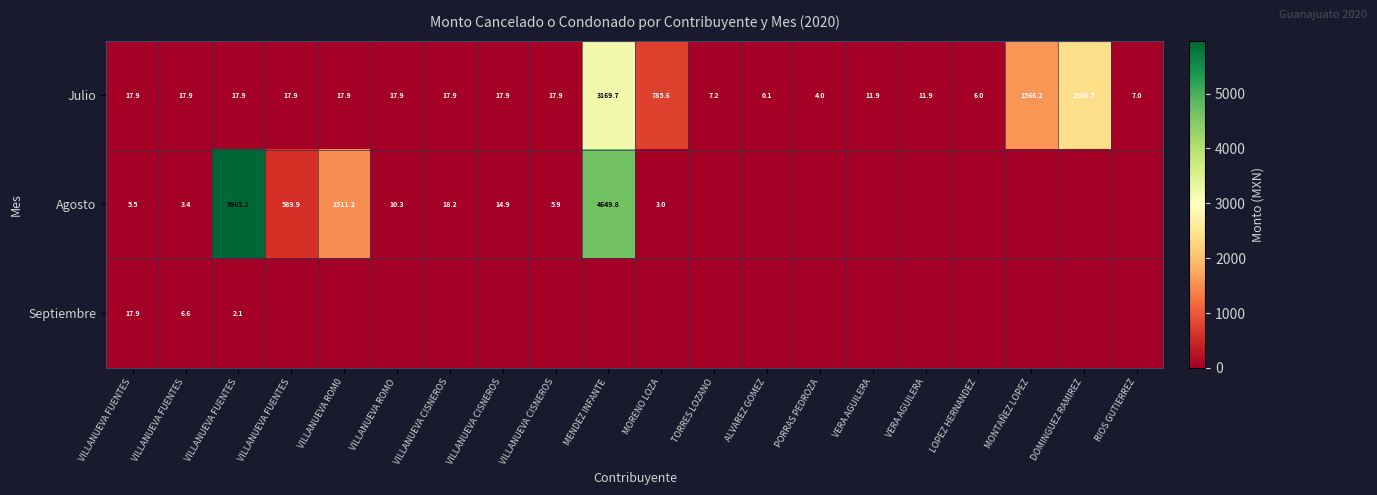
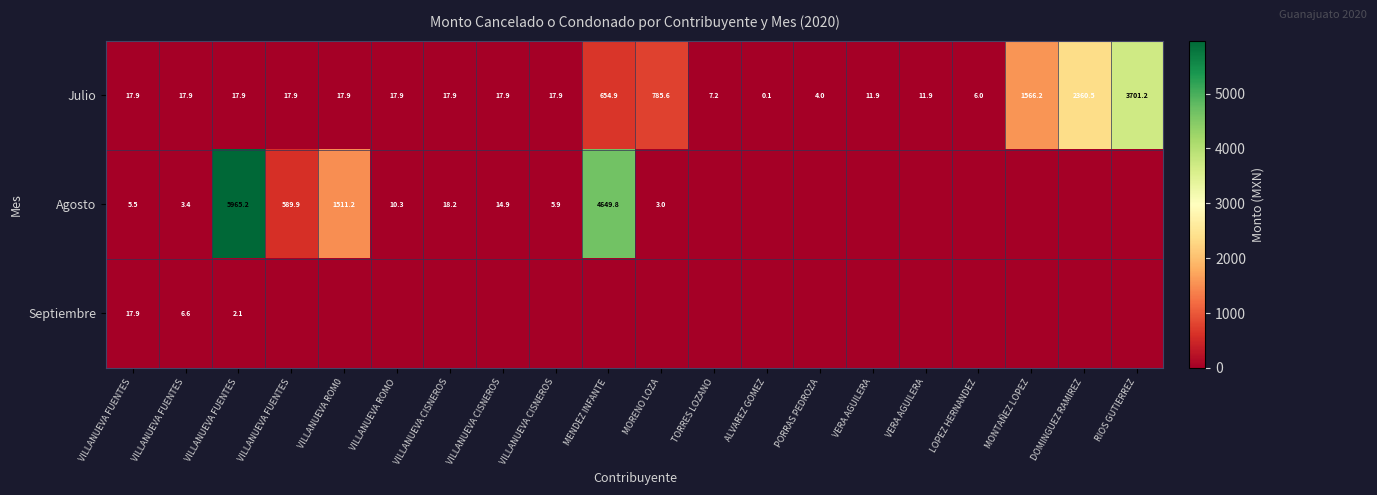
  {
    "Julio": {
      "VILLANUEVA ROM0": 17.9,
      "VILLANUEVA ROMO": 17.9,
-     "MENDEZ INFANTE": 3169.7,
+     "MENDEZ INFANTE": 654.9,
      "MORENO LOZA": 785.6,
      "TORRES LOZANO": 7.2,
      "ALVAREZ GOMEZ": 0.1,
      "PORRAS PEDROZA": 4.0,
      "LOPEZ HERNANDEZ": 6.0,
      "MONTAÑEZ LOPEZ": 1566.2,
      "DOMINGUEZ RAMIREZ": 2360.5,
-     "RIOS GUTIERREZ": 7.0
+     "RIOS GUTIERREZ": 3701.2
    },
    "Agosto": {
      "VILLANUEVA ROM0": 1511.2,
      "VILLANUEVA ROMO": 10.3,
      "MENDEZ INFANTE": 4649.8,
      "MORENO LOZA": 3.0
    }
  }
